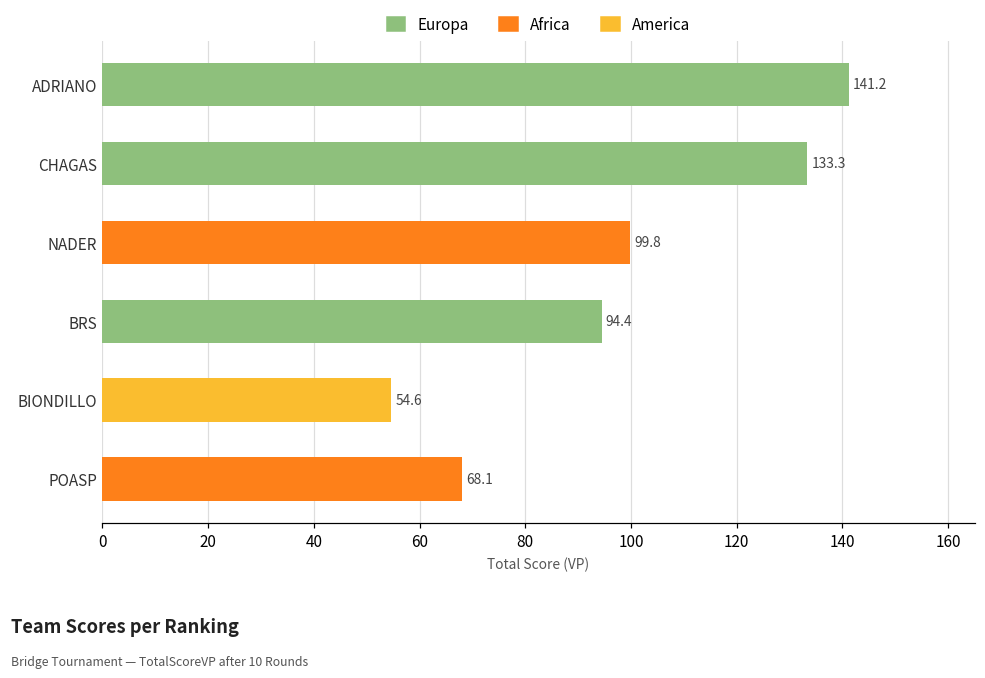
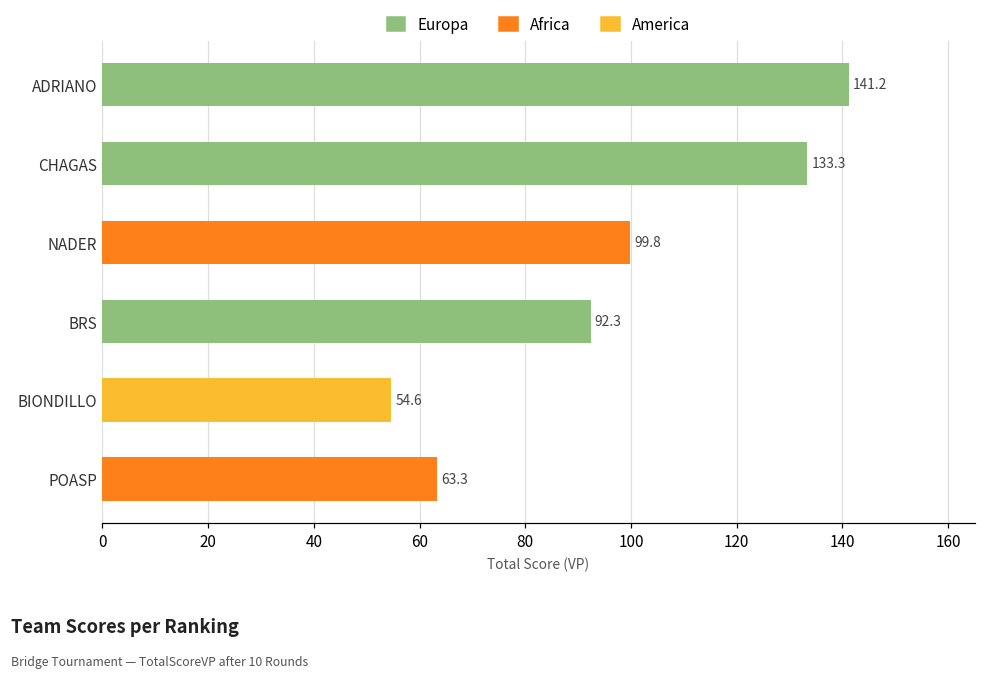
  {
    "ADRIANO": 141.2,
    "CHAGAS": 133.3,
    "NADER": 99.8,
-   "BRS": 94.4,
+   "BRS": 92.3,
    "BIONDILLO": 54.6,
-   "POASP": 68.1
+   "POASP": 63.3
  }
